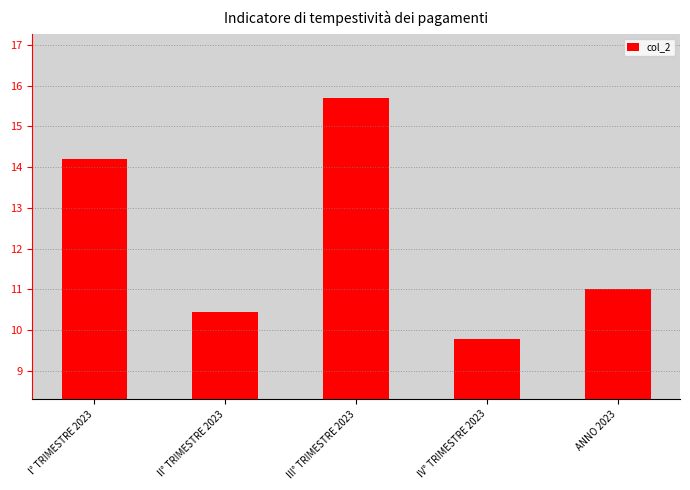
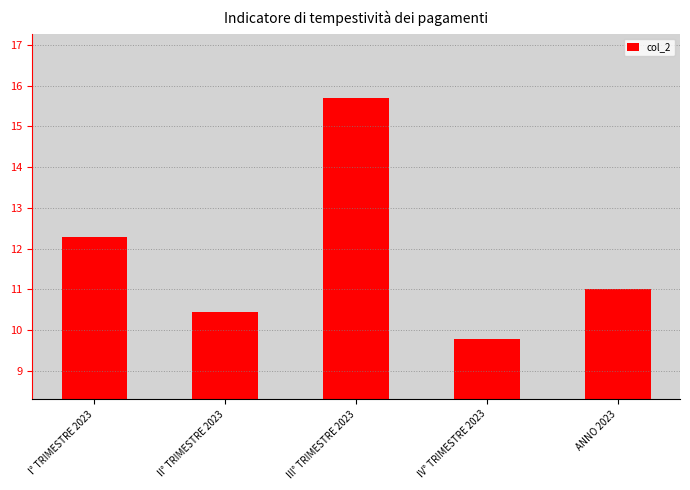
  {
-   "I° TRIMESTRE 2023": 14.2,
+   "I° TRIMESTRE 2023": 12.3,
    "II° TRIMESTRE 2023": 10.4,
    "III° TRIMESTRE 2023": 15.7,
    "IV° TRIMESTRE 2023": 9.8,
    "ANNO 2023": 11.0
  }
